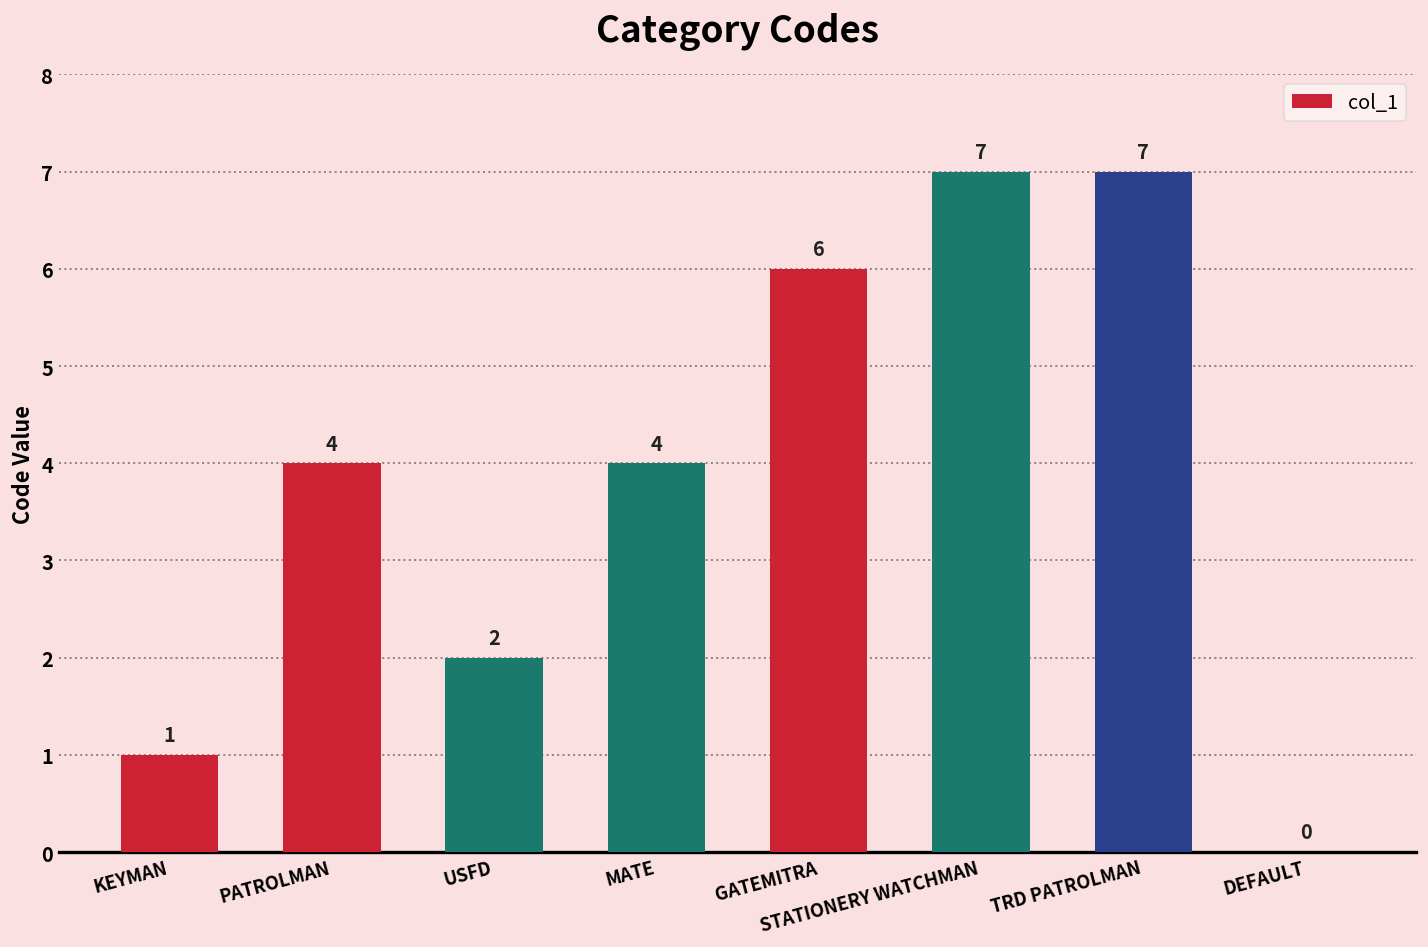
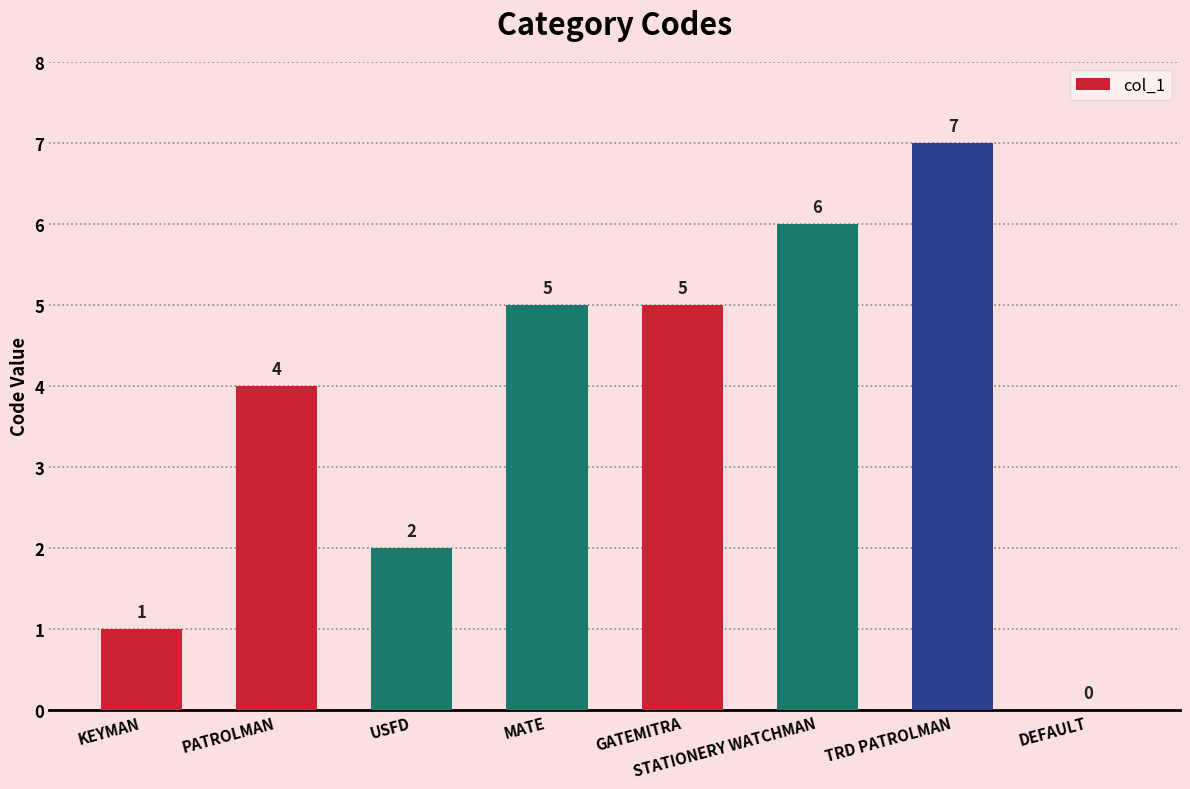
  {
    "KEYMAN": 1,
    "PATROLMAN": 4,
    "USFD": 2,
-   "MATE": 4,
-   "GATEMITRA": 6,
-   "STATIONERY WATCHMAN": 7,
+   "MATE": 5,
+   "GATEMITRA": 5,
+   "STATIONERY WATCHMAN": 6,
    "TRD PATROLMAN": 7,
    "DEFAULT": 0
  }
